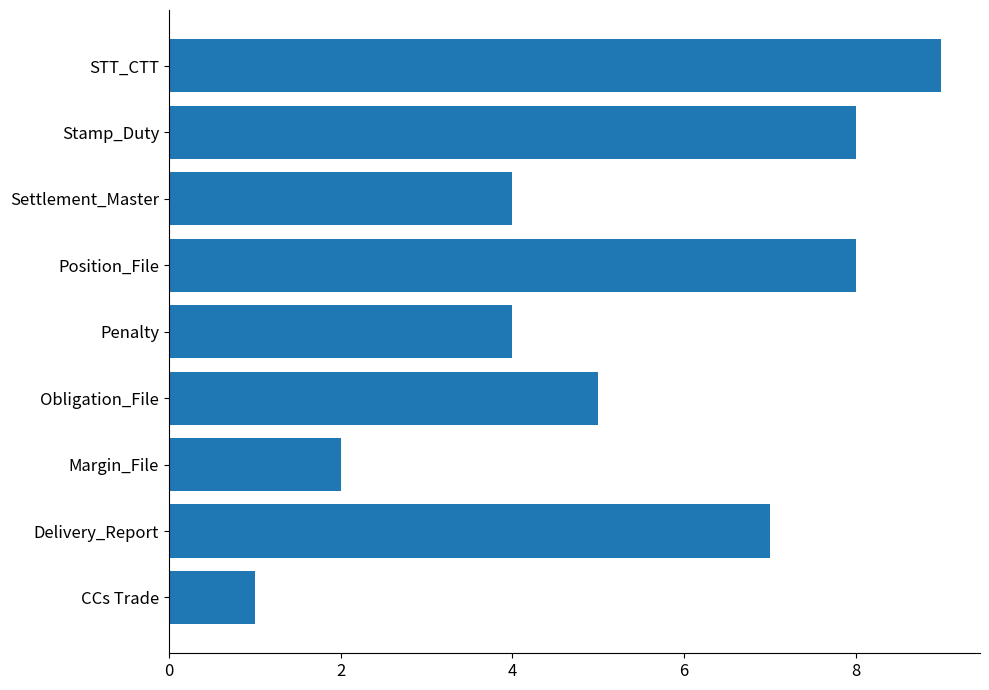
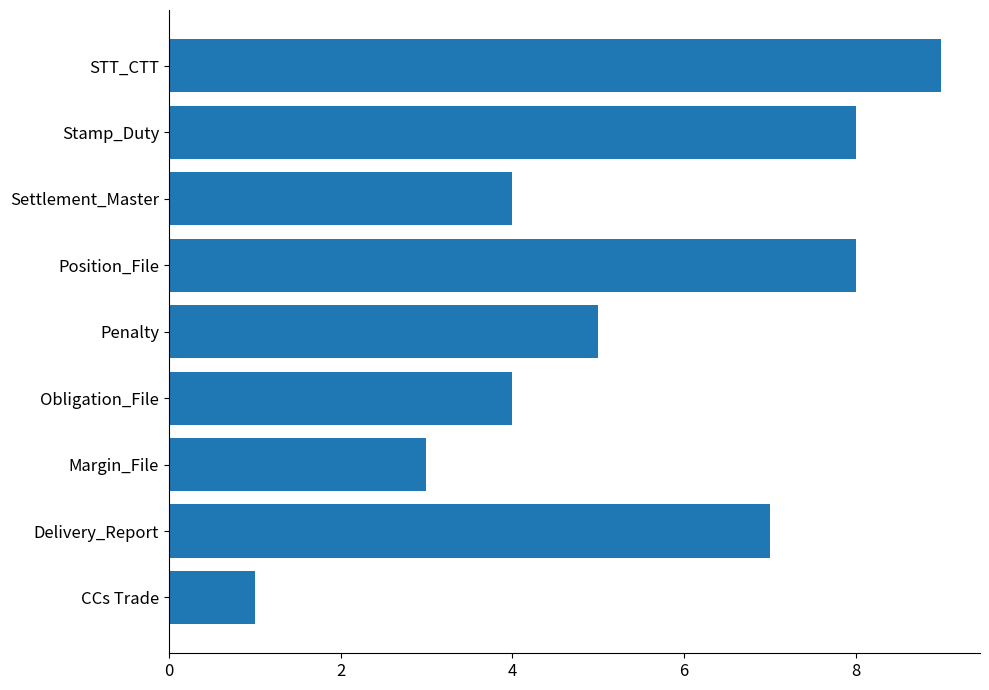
  {
    "STT_CTT": 9,
    "Stamp_Duty": 8,
    "Settlement_Master": 4,
    "Position_File": 8,
-   "Penalty": 4,
-   "Obligation_File": 5,
-   "Margin_File": 2,
+   "Penalty": 5,
+   "Obligation_File": 4,
+   "Margin_File": 3,
    "Delivery_Report": 7,
    "CCs Trade": 1
  }
